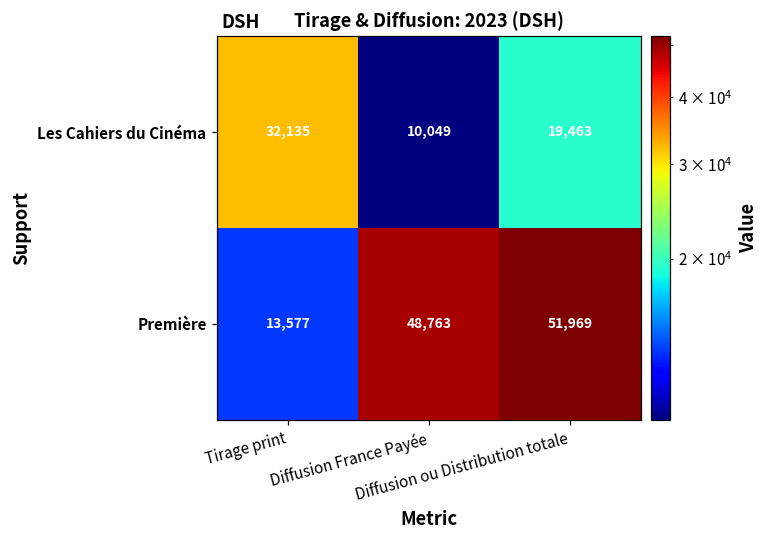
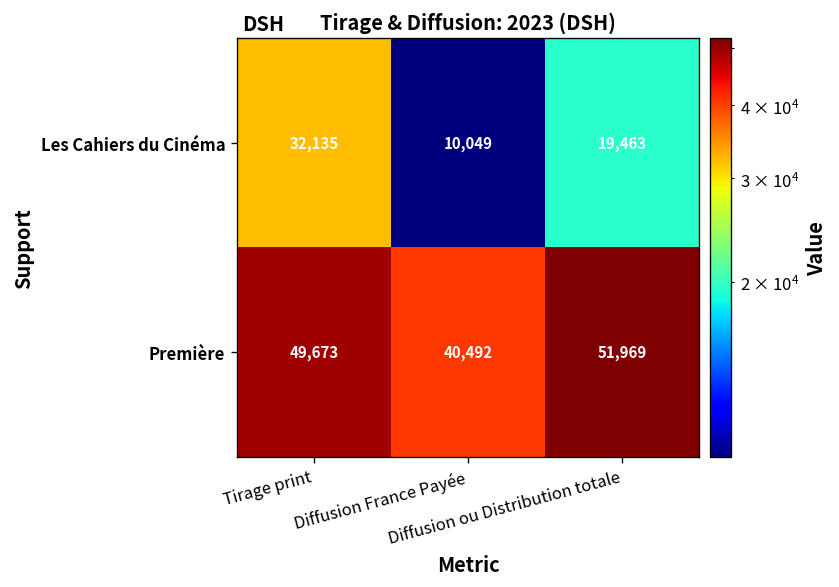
  {
    "Les Cahiers du Cinéma": {
      "Tirage print": "32,135",
      "Diffusion France Payée": "10,049",
      "Diffusion ou Distribution totale": "19,463"
    },
    "Première": {
-     "Tirage print": "13,577",
-     "Diffusion France Payée": "48,763",
+     "Tirage print": "49,673",
+     "Diffusion France Payée": "40,492",
      "Diffusion ou Distribution totale": "51,969"
    }
  }
